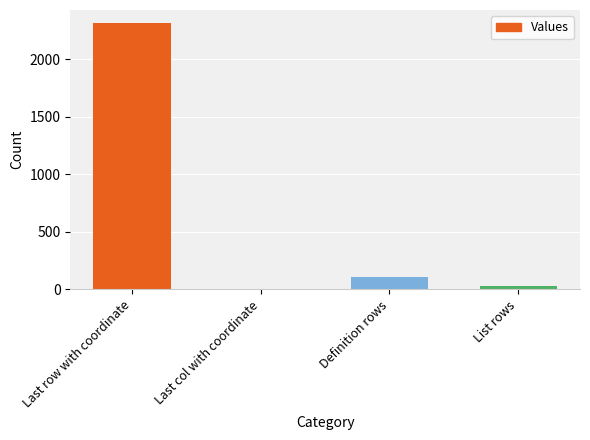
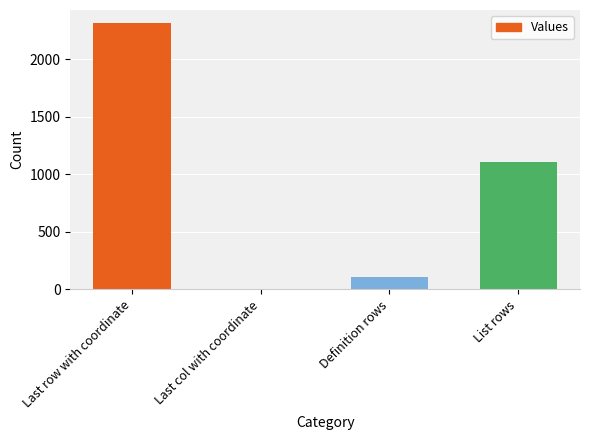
  {
    "Last row with coordinate": 2310,
    "Definition rows": 110,
-   "List rows": 30
+   "List rows": 1100
  }
